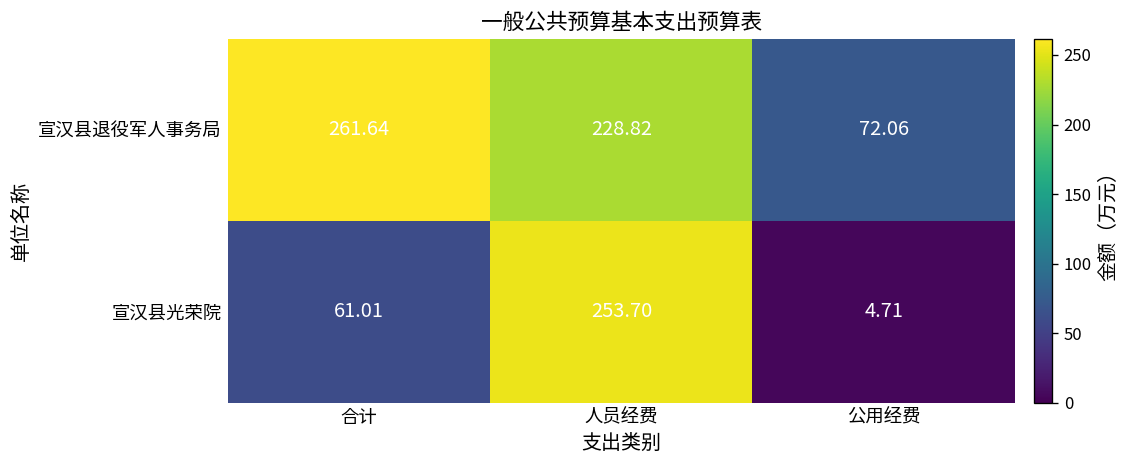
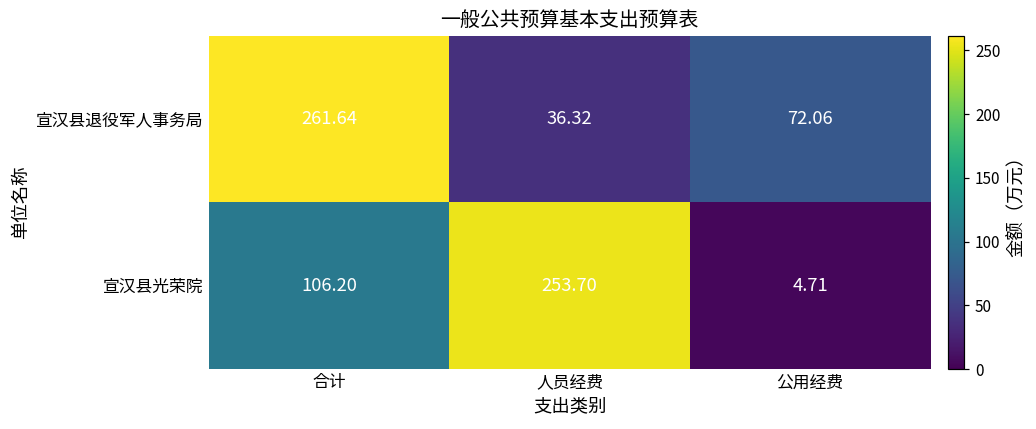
  {
    "宣汉县退役军人事务局": {
      "合计": 261.64,
-     "人员经费": 228.82,
+     "人员经费": 36.32,
      "公用经费": 72.06
    },
    "宣汉县光荣院": {
-     "合计": 61.01,
+     "合计": 106.20,
      "人员经费": 253.70,
      "公用经费": 4.71
    }
  }
